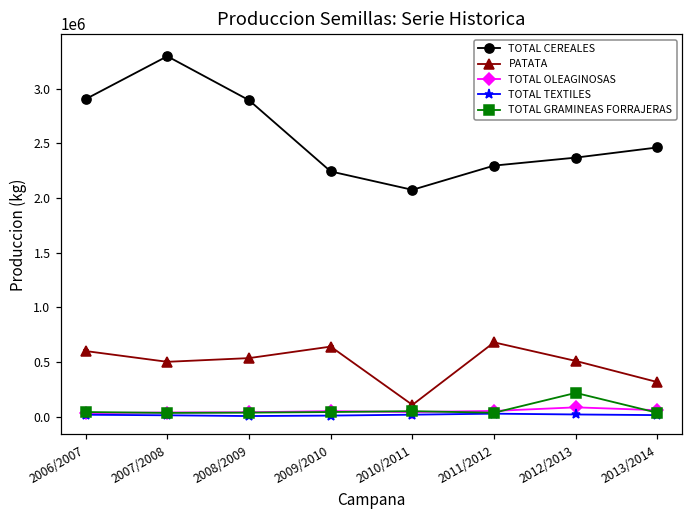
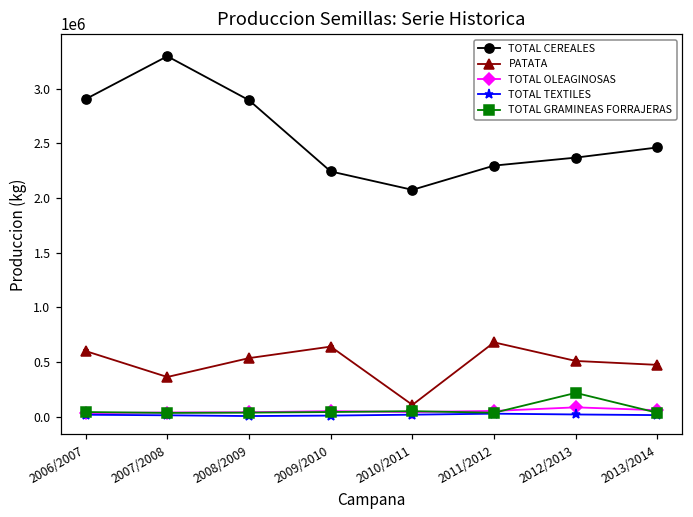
  {
    "TOTAL CEREALES": {
      "2006/2007": 2900000,
      "2007/2008": 3300000,
      "2008/2009": 2900000
    },
    "PATATA": {
-     "2007/2008": 500000,
-     "2013/2014": 300000
+     "2007/2008": 400000,
+     "2013/2014": 500000
    }
  }
